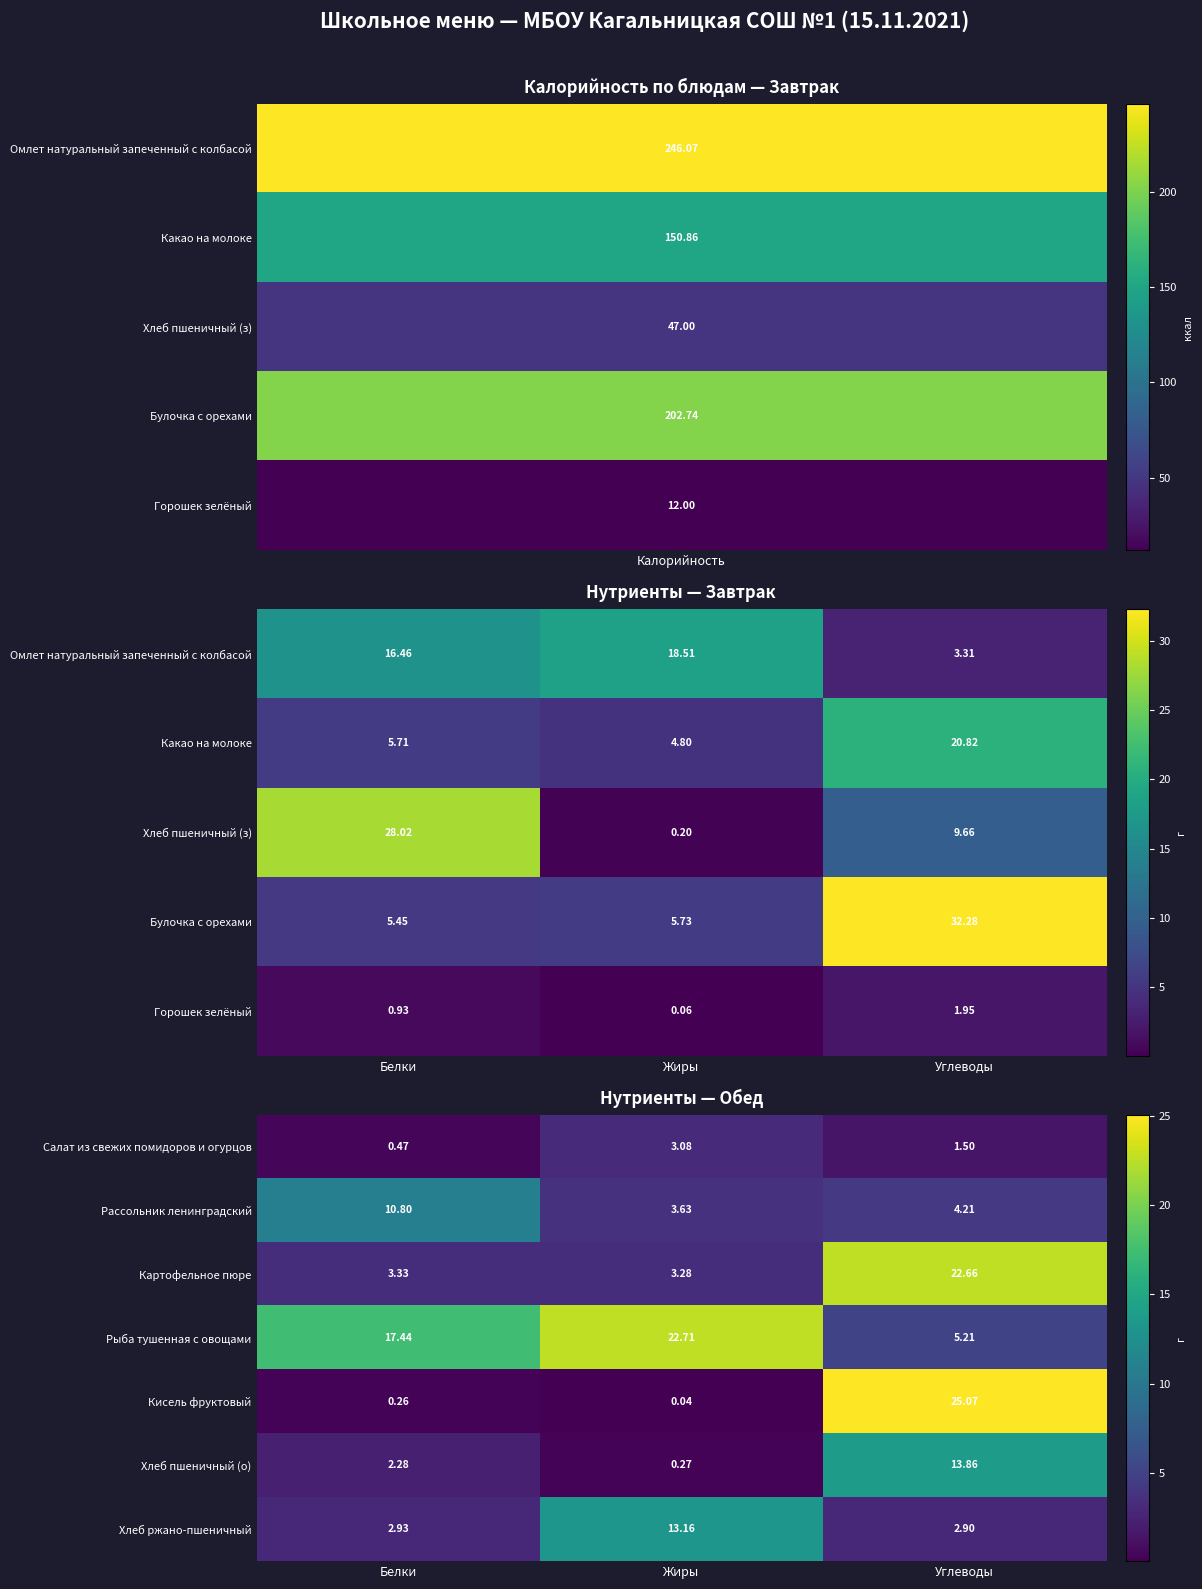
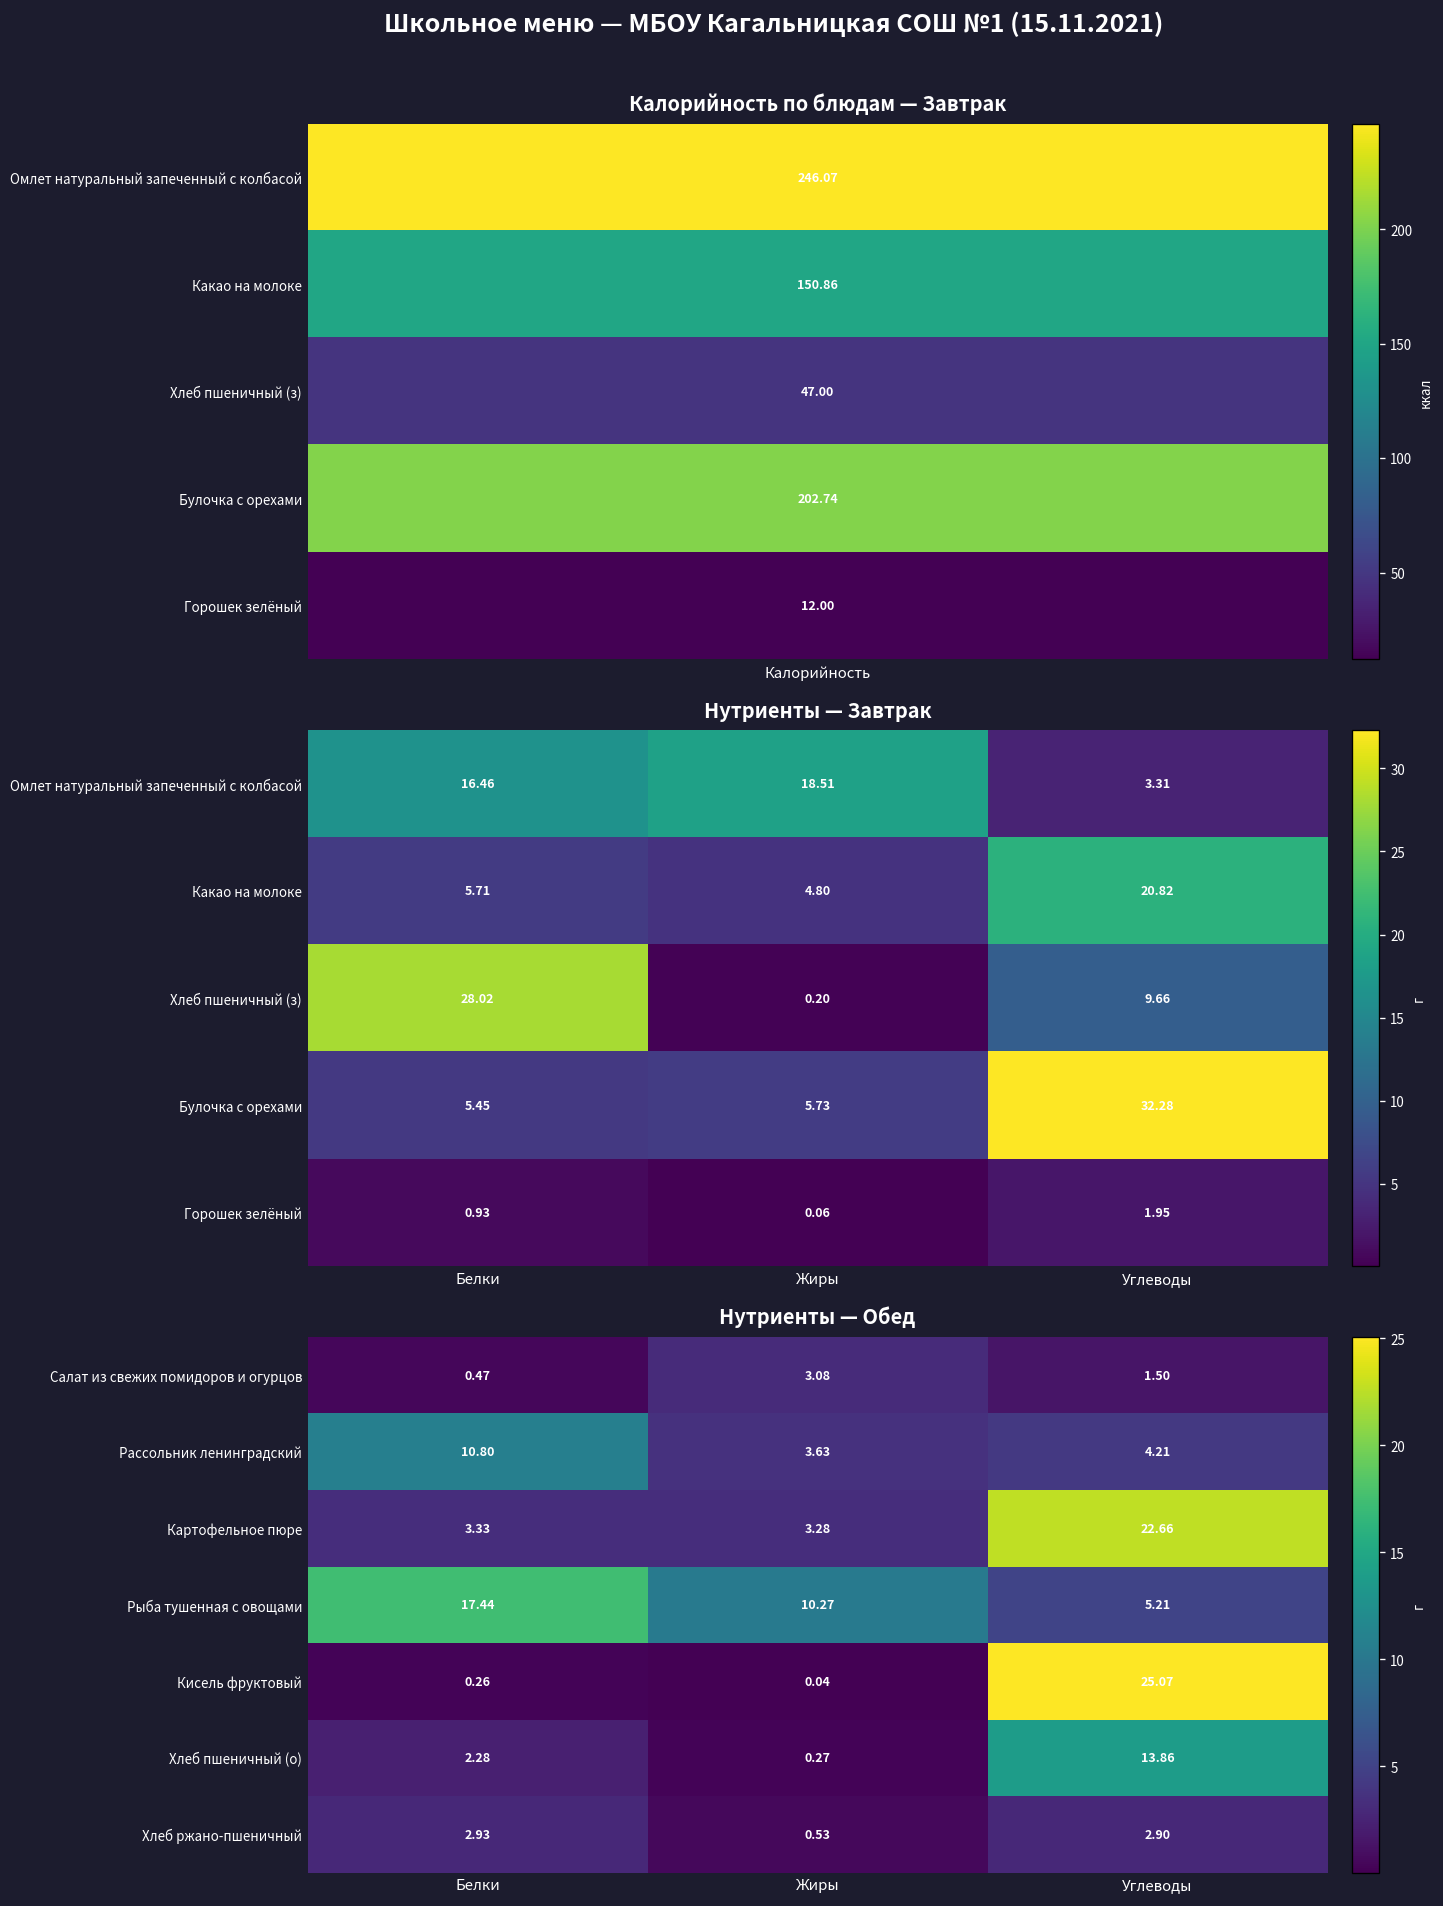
  {
    "Калорийность по блюдам — Завтрак": {
      "Омлет натуральный запеченный с колбасой": {
        "Калорийность": 246.07
      },
      "Какао на молоке": {
        "Калорийность": 150.86
      },
      "Хлеб пшеничный (з)": {
        "Калорийность": 47.00
      },
      "Булочка с орехами": {
        "Калорийность": 202.74
      },
      "Горошек зелёный": {
        "Калорийность": 12.00
      }
    },
    "Нутриенты — Завтрак": {
      "Омлет натуральный запеченный с колбасой": {
        "Белки": 16.46,
        "Жиры": 18.51,
        "Углеводы": 3.31
      },
      "Какао на молоке": {
        "Белки": 5.71,
        "Жиры": 4.80,
        "Углеводы": 20.82
      },
      "Хлеб пшеничный (з)": {
        "Белки": 28.02,
        "Жиры": 0.20,
        "Углеводы": 9.66
      },
      "Булочка с орехами": {
        "Белки": 5.45,
        "Жиры": 5.73,
        "Углеводы": 32.28
      },
      "Горошек зелёный": {
        "Белки": 0.93,
        "Жиры": 0.06,
        "Углеводы": 1.95
      }
    },
    "Нутриенты — Обед": {
      "Салат из свежих помидоров и огурцов": {
        "Белки": 0.47,
        "Жиры": 3.08,
        "Углеводы": 1.50
      },
      "Рассольник ленинградский": {
        "Белки": 10.80,
        "Жиры": 3.63,
        "Углеводы": 4.21
      },
      "Картофельное пюре": {
        "Белки": 3.33,
        "Жиры": 3.28,
        "Углеводы": 22.66
      },
      "Рыба тушенная с овощами": {
        "Белки": 17.44,
-       "Жиры": 22.71,
+       "Жиры": 10.27,
        "Углеводы": 5.21
      },
      "Кисель фруктовый": {
        "Белки": 0.26,
        "Жиры": 0.04,
        "Углеводы": 25.07
      },
      "Хлеб пшеничный (о)": {
        "Белки": 2.28,
        "Жиры": 0.27,
        "Углеводы": 13.86
      },
      "Хлеб ржано-пшеничный": {
        "Белки": 2.93,
-       "Жиры": 13.16,
+       "Жиры": 0.53,
        "Углеводы": 2.90
      }
    }
  }
